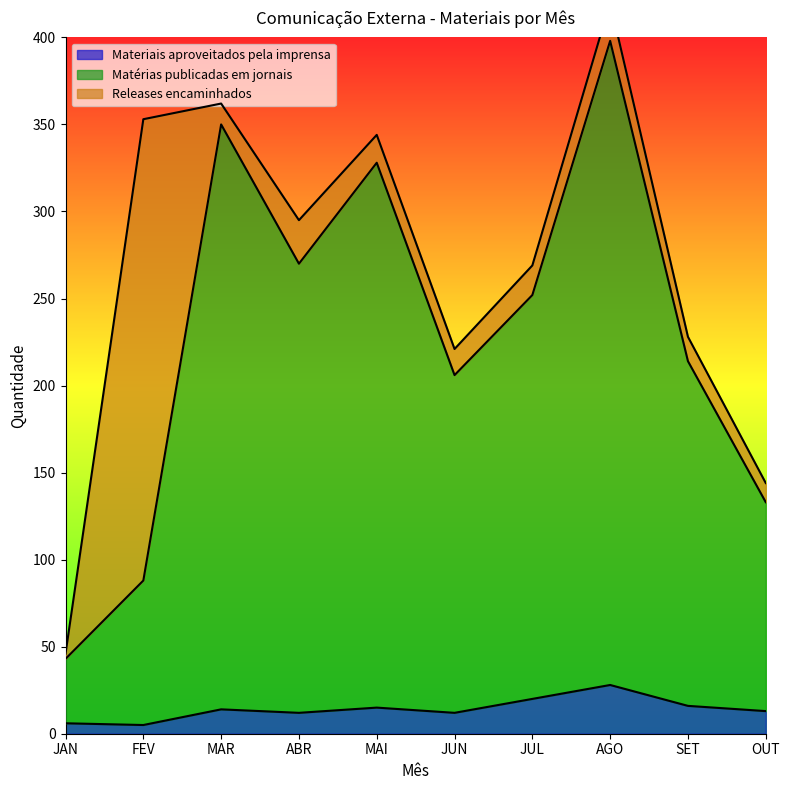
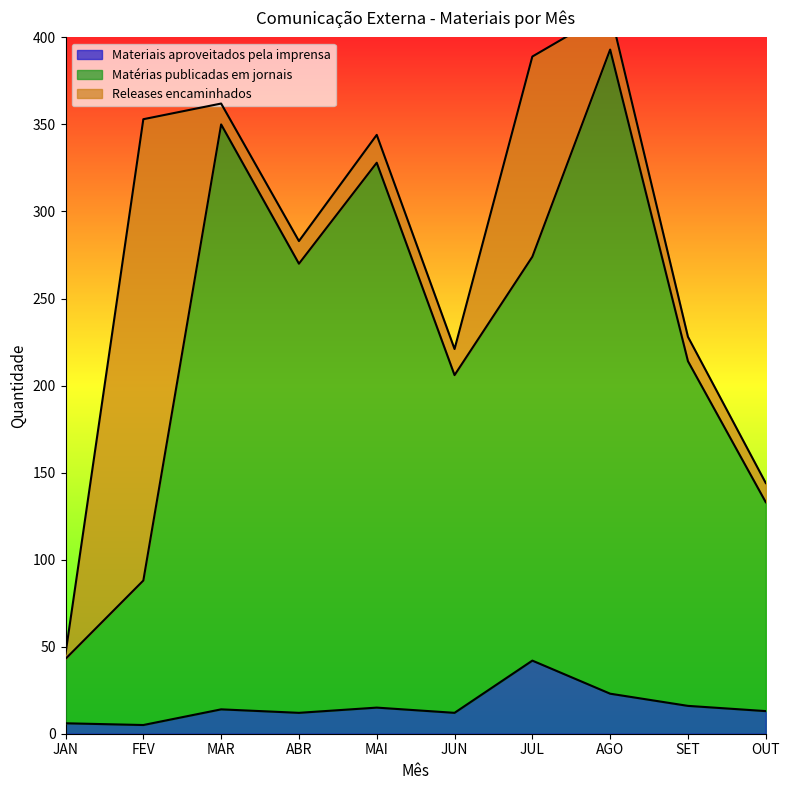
  {
    "Materiais aproveitados pela imprensa": {
      "JAN": 6,
      "FEV": 5,
      "MAR": 14,
      "ABR": 12,
      "MAI": 15,
      "JUN": 12,
-     "JUL": 20,
-     "AGO": 28,
+     "JUL": 42,
+     "AGO": 23,
      "SET": 16,
      "OUT": 13
    },
    "Matérias publicadas em jornais": {
      "JAN": 37,
      "FEV": 83,
      "MAR": 336,
      "ABR": 258,
      "MAI": 313,
      "JUN": 194,
      "JUL": 232,
      "AGO": 370,
      "SET": 198,
      "OUT": 120
    },
    "Releases encaminhados": {
      "JAN": 3,
      "FEV": 265,
-     "ABR": 25,
+     "ABR": 13,
      "MAI": 16,
      "JUN": 15,
-     "JUL": 17,
+     "JUL": 115,
      "SET": 14,
      "OUT": 11
    }
  }
